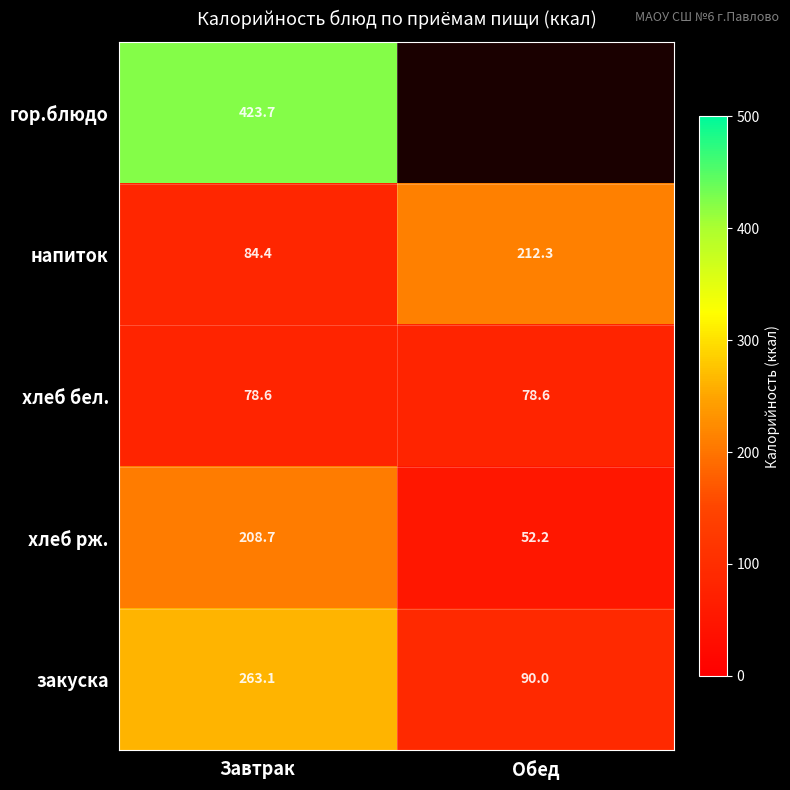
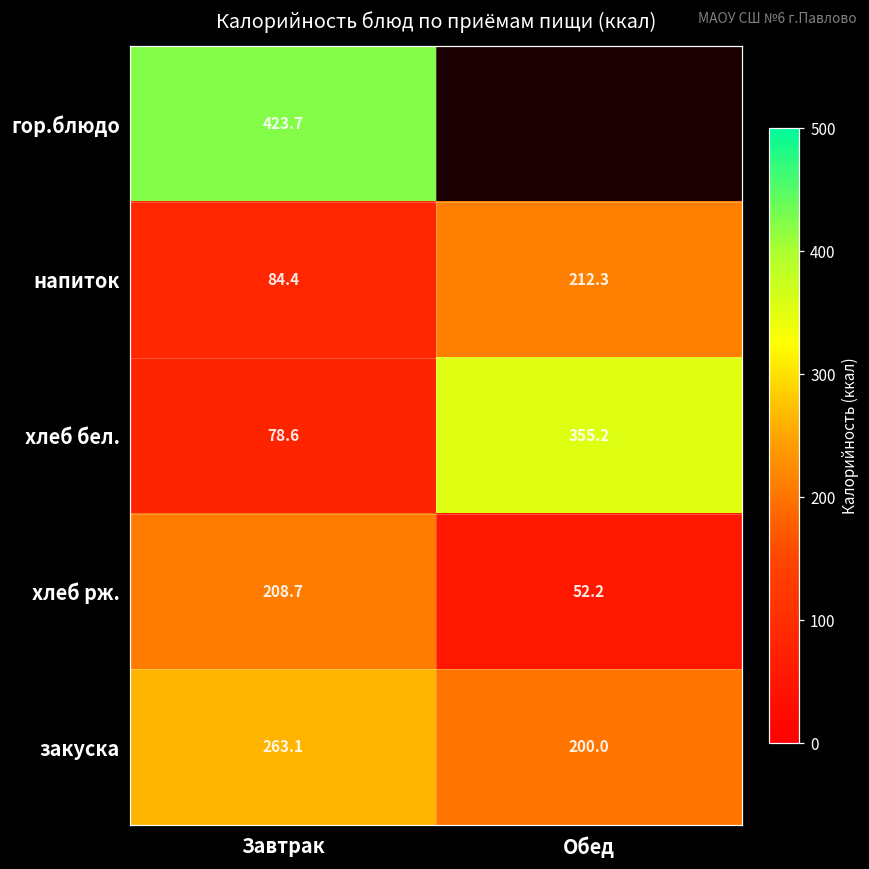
  {
    "гор.блюдо": {
      "Завтрак": 423.7
    },
    "напиток": {
      "Завтрак": 84.4,
      "Обед": 212.3
    },
    "хлеб бел.": {
      "Завтрак": 78.6,
-     "Обед": 78.6
+     "Обед": 355.2
    },
    "хлеб рж.": {
      "Завтрак": 208.7,
      "Обед": 52.2
    },
    "закуска": {
      "Завтрак": 263.1,
-     "Обед": 90.0
+     "Обед": 200.0
    }
  }
